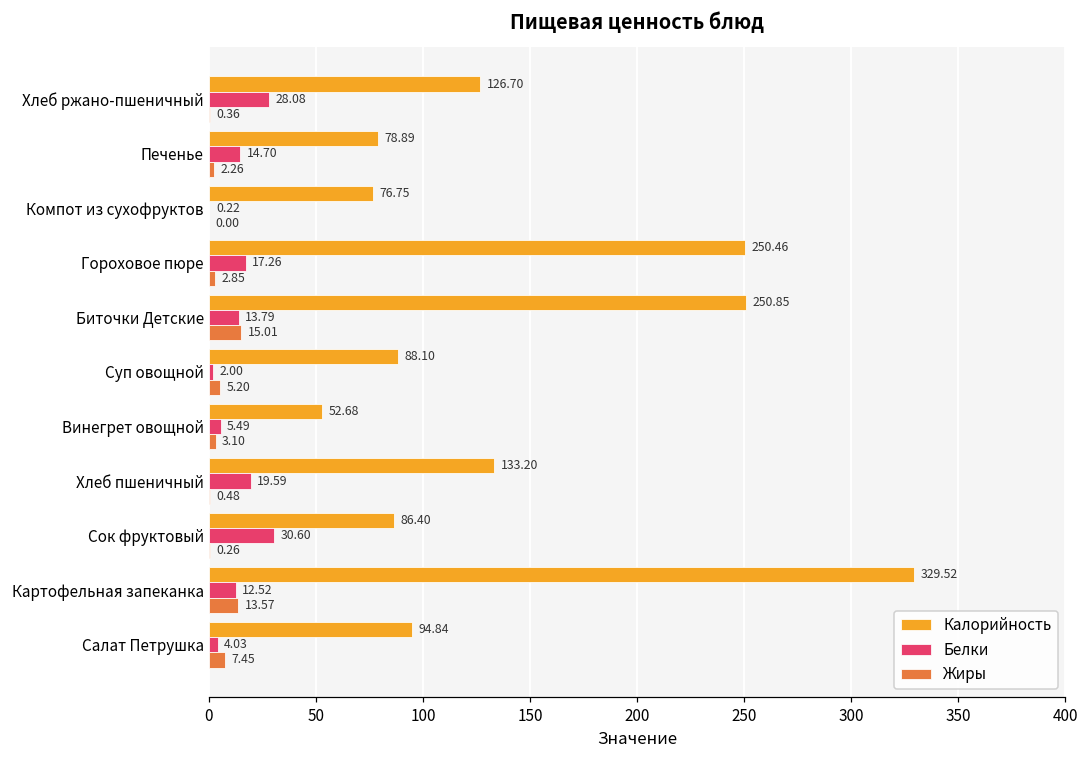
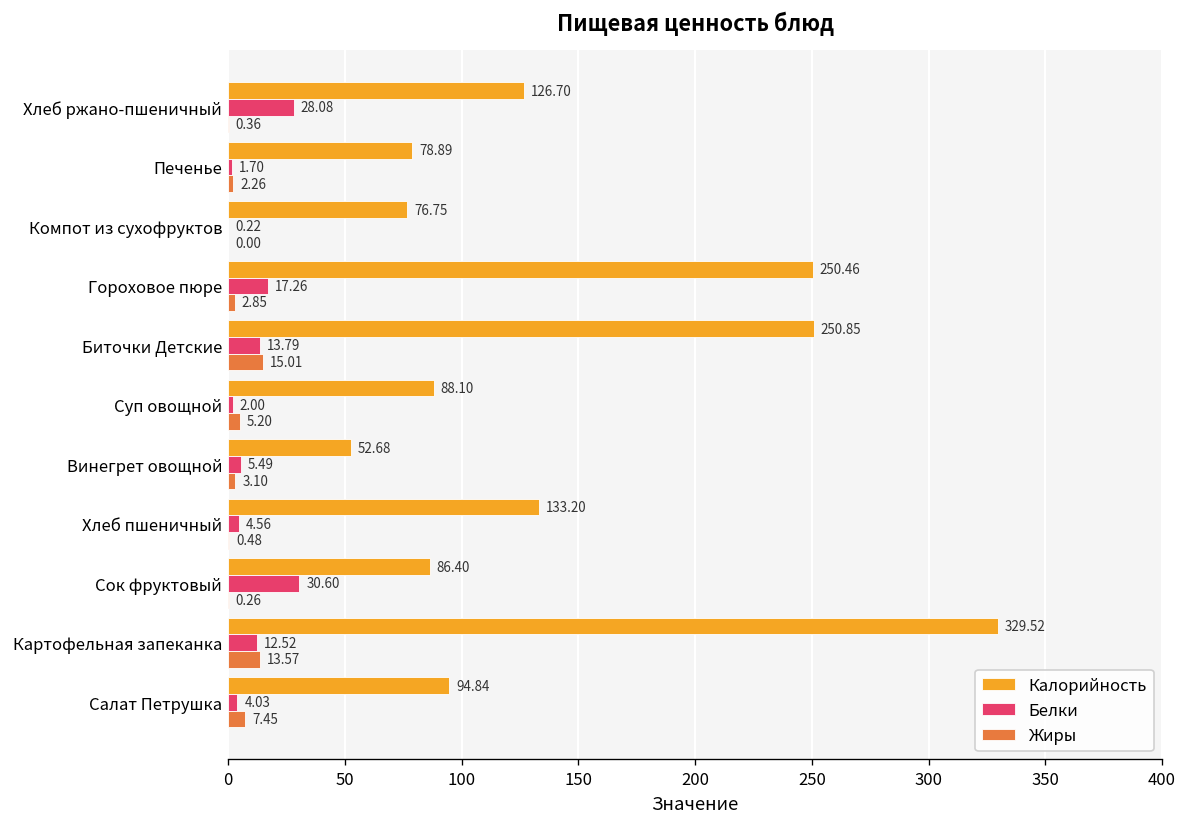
  {
    "Белки": {
      "Хлеб ржано-пшеничный": 28.08,
-     "Печенье": 14.70,
+     "Печенье": 1.70,
      "Компот из сухофруктов": 0.22,
      "Гороховое пюре": 17.26,
      "Биточки Детские": 13.79,
      "Суп овощной": 2.00,
      "Винегрет овощной": 5.49,
-     "Хлеб пшеничный": 19.59,
+     "Хлеб пшеничный": 4.56,
      "Сок фруктовый": 30.60,
      "Картофельная запеканка": 12.52,
      "Салат Петрушка": 4.03
    }
  }
